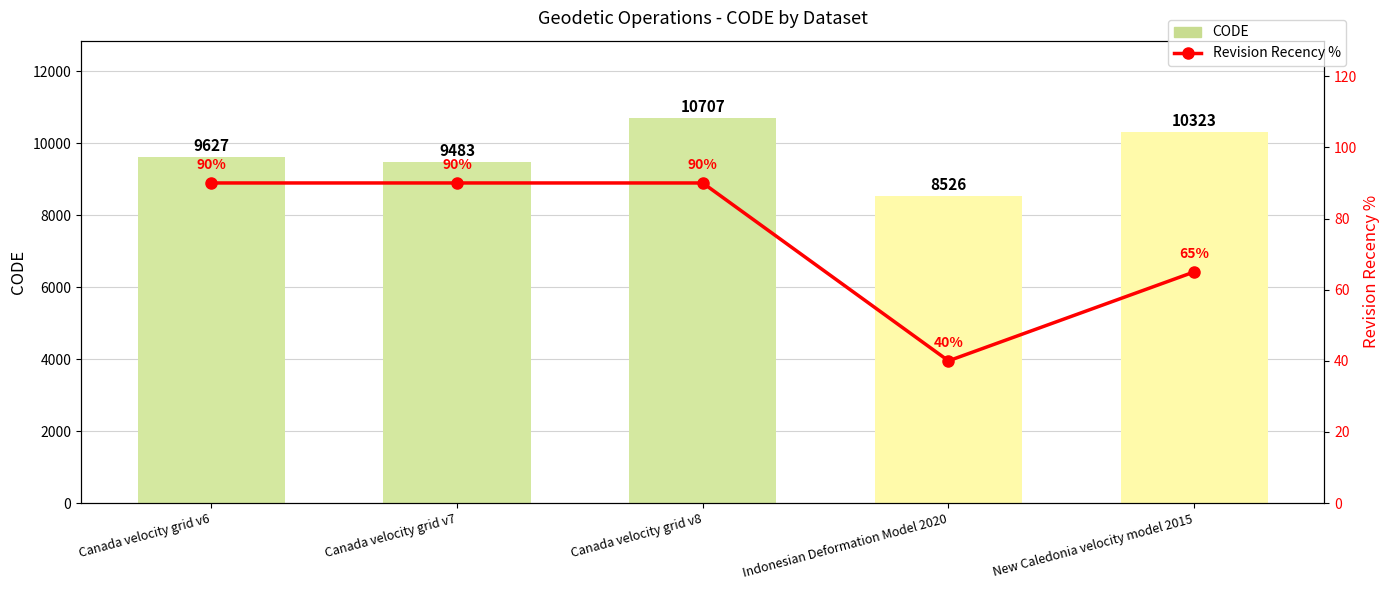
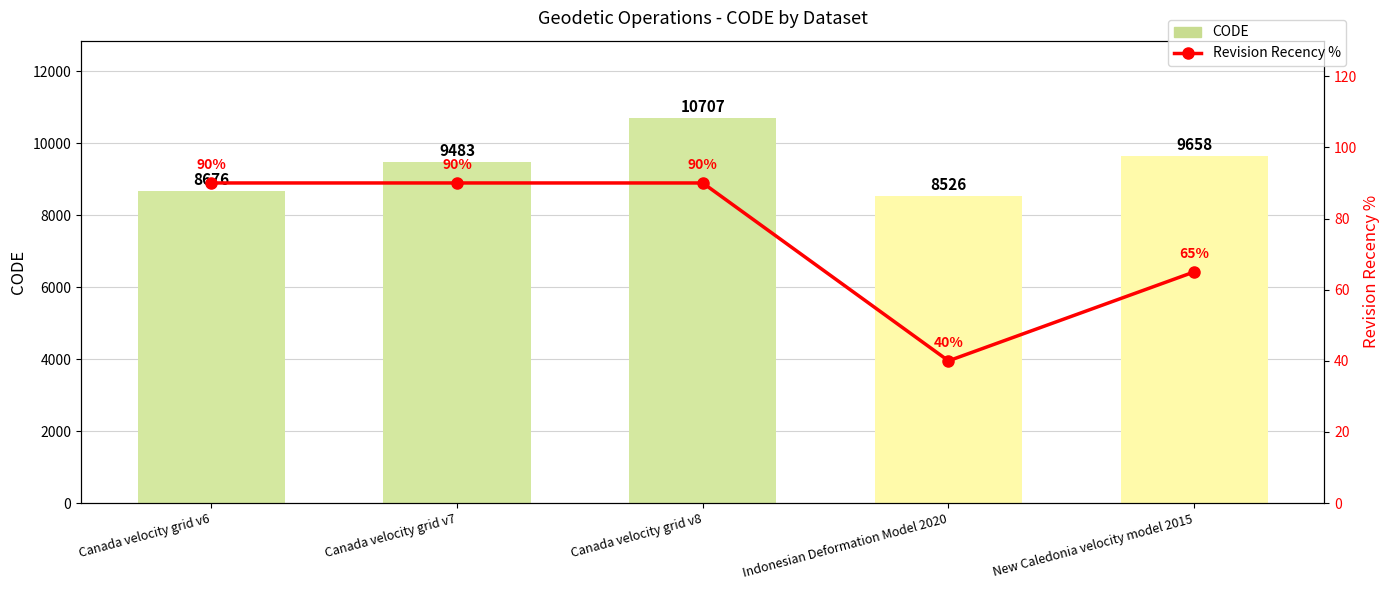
  {
    "CODE": {
-     "Canada velocity grid v6": "9627",
+     "Canada velocity grid v6": "8676",
      "Canada velocity grid v7": "9483",
      "Canada velocity grid v8": "10707",
      "Indonesian Deformation Model 2020": "8526",
-     "New Caledonia velocity model 2015": "10323"
+     "New Caledonia velocity model 2015": "9658"
    },
    "Revision Recency %": {
      "Canada velocity grid v6": "90%",
      "Canada velocity grid v7": "90%",
      "Canada velocity grid v8": "90%",
      "Indonesian Deformation Model 2020": "40%",
      "New Caledonia velocity model 2015": "65%"
    }
  }
